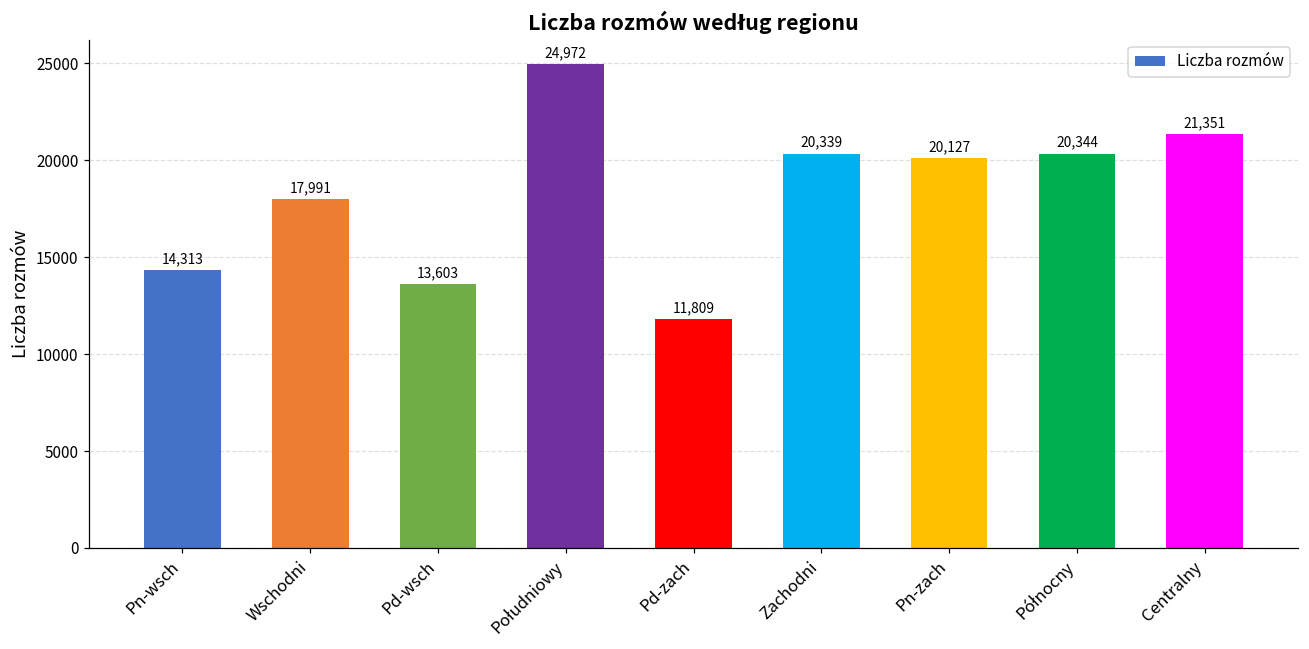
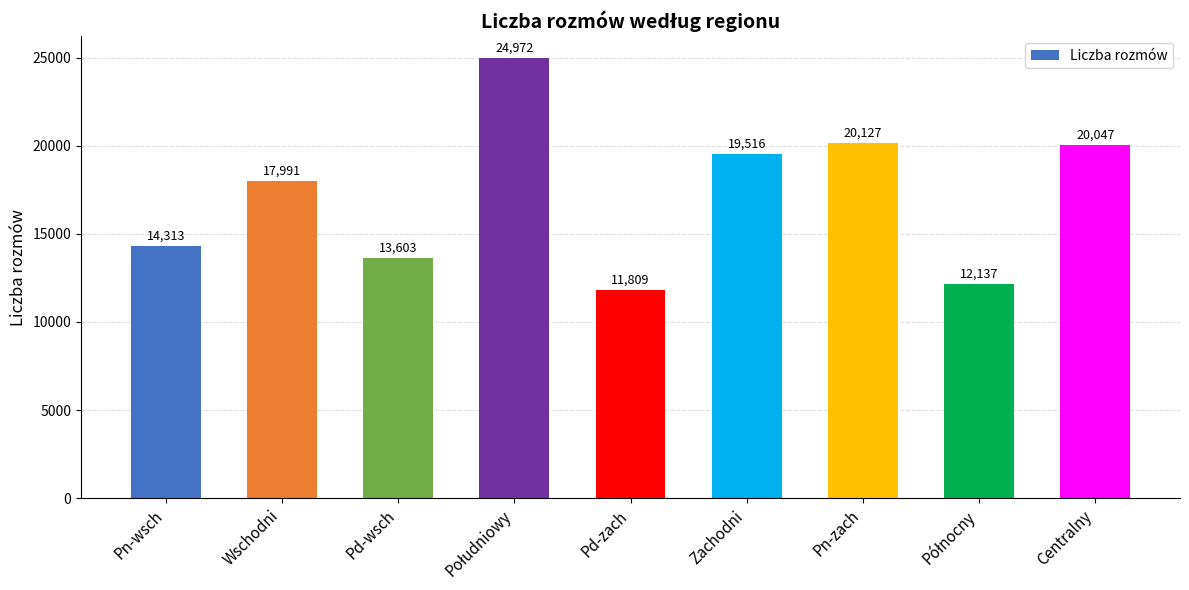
  {
    "Pn-wsch": "14,313",
    "Wschodni": "17,991",
    "Pd-wsch": "13,603",
    "Południowy": "24,972",
    "Pd-zach": "11,809",
-   "Zachodni": "20,339",
+   "Zachodni": "19,516",
    "Pn-zach": "20,127",
-   "Północny": "20,344",
-   "Centralny": "21,351"
+   "Północny": "12,137",
+   "Centralny": "20,047"
  }
